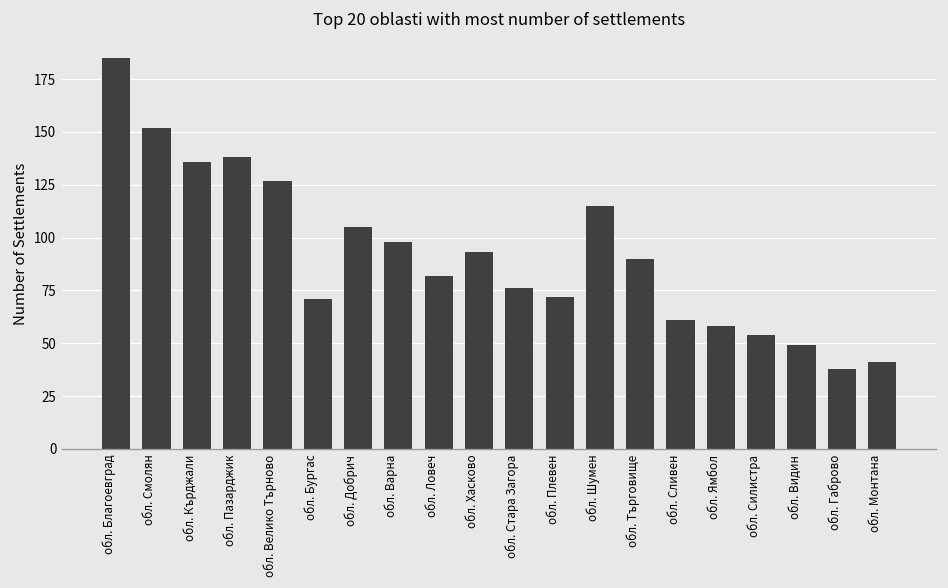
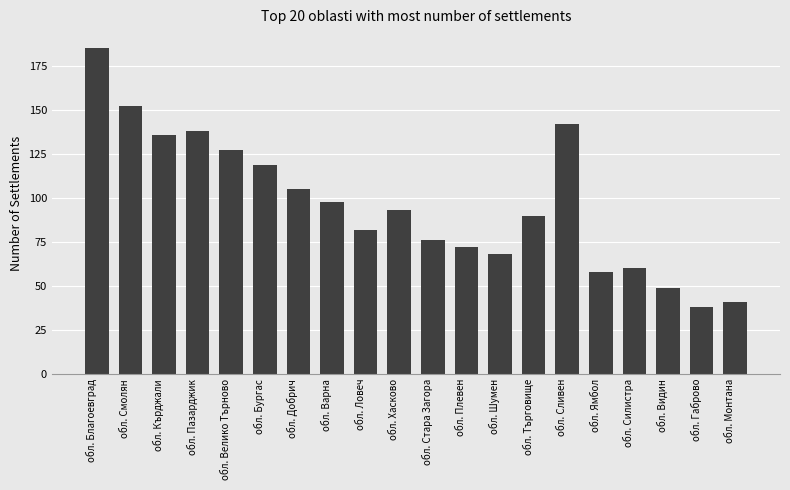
  {
    "обл. Благоевград": 185,
    "обл. Смолян": 152,
    "обл. Кърджали": 136,
    "обл. Пазарджик": 138,
    "обл. Велико Търново": 127,
-   "обл. Бургас": 71,
+   "обл. Бургас": 119,
    "обл. Добрич": 105,
    "обл. Варна": 98,
    "обл. Ловеч": 82,
    "обл. Хасково": 93,
    "обл. Стара Загора": 76,
    "обл. Плевен": 72,
-   "обл. Шумен": 115,
+   "обл. Шумен": 68,
    "обл. Търговище": 90,
-   "обл. Сливен": 61,
+   "обл. Сливен": 142,
    "обл. Ямбол": 58,
-   "обл. Силистра": 54,
+   "обл. Силистра": 60,
    "обл. Видин": 49,
    "обл. Габрово": 38,
    "обл. Монтана": 41
  }
